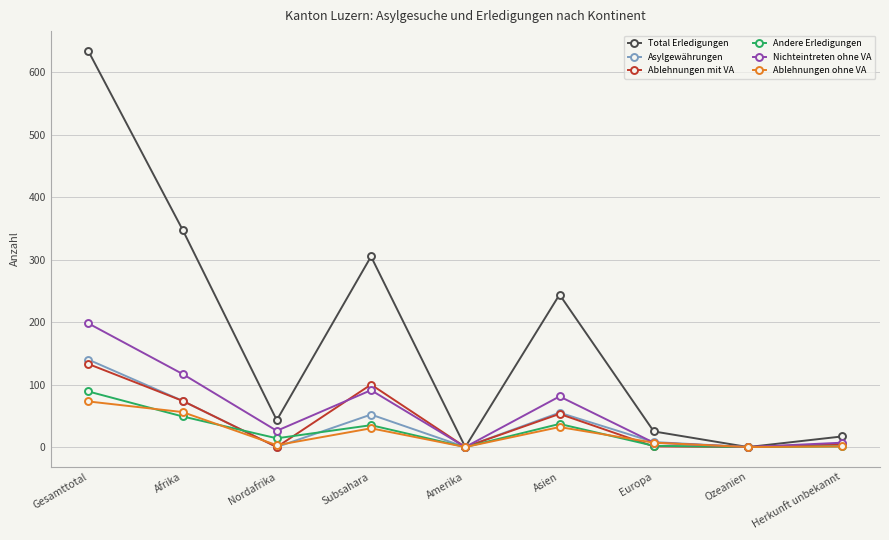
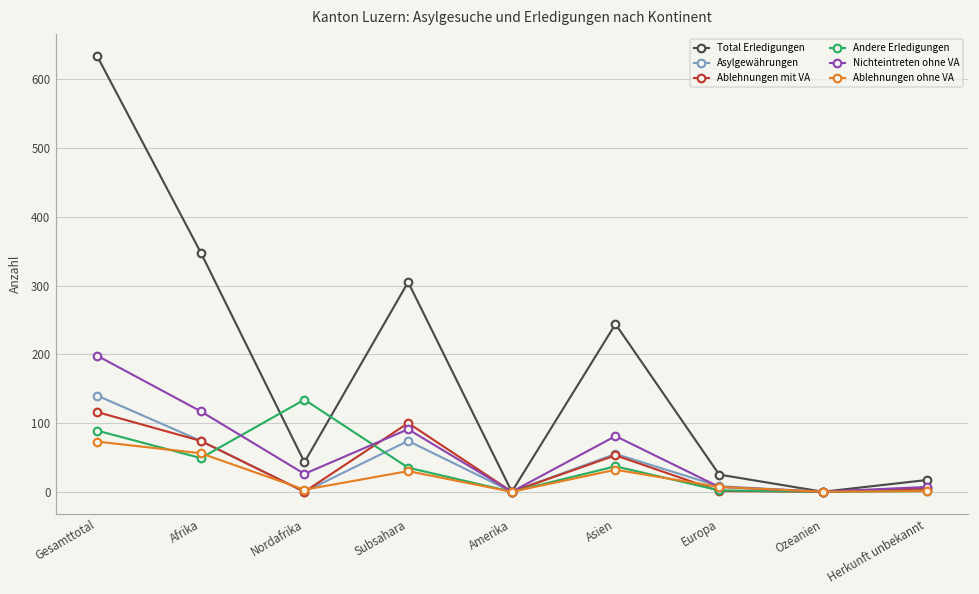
  {
    "Total Erledigungen": {
      "Gesamttotal": 630,
      "Afrika": 350,
      "Nordafrika": 40,
      "Subsahara": 310,
      "Asien": 240,
      "Europa": 30,
      "Herkunft unbekannt": 20
    },
    "Asylgewährungen": {
      "Gesamttotal": 140,
-     "Subsahara": 50
+     "Subsahara": 70
    },
    "Ablehnungen mit VA": {
-     "Gesamttotal": 130,
+     "Gesamttotal": 120,
      "Subsahara": 100
    },
    "Andere Erledigungen": {
      "Gesamttotal": 90,
      "Afrika": 50,
-     "Nordafrika": 10,
+     "Nordafrika": 130,
      "Subsahara": 40,
      "Asien": 40
    },
    "Nichteintreten ohne VA": {
      "Gesamttotal": 200,
      "Afrika": 120,
      "Nordafrika": 30,
      "Subsahara": 90,
      "Asien": 80
    },
    "Ablehnungen ohne VA": {
      "Gesamttotal": 70,
      "Afrika": 60,
      "Subsahara": 30,
      "Asien": 30
    }
  }
